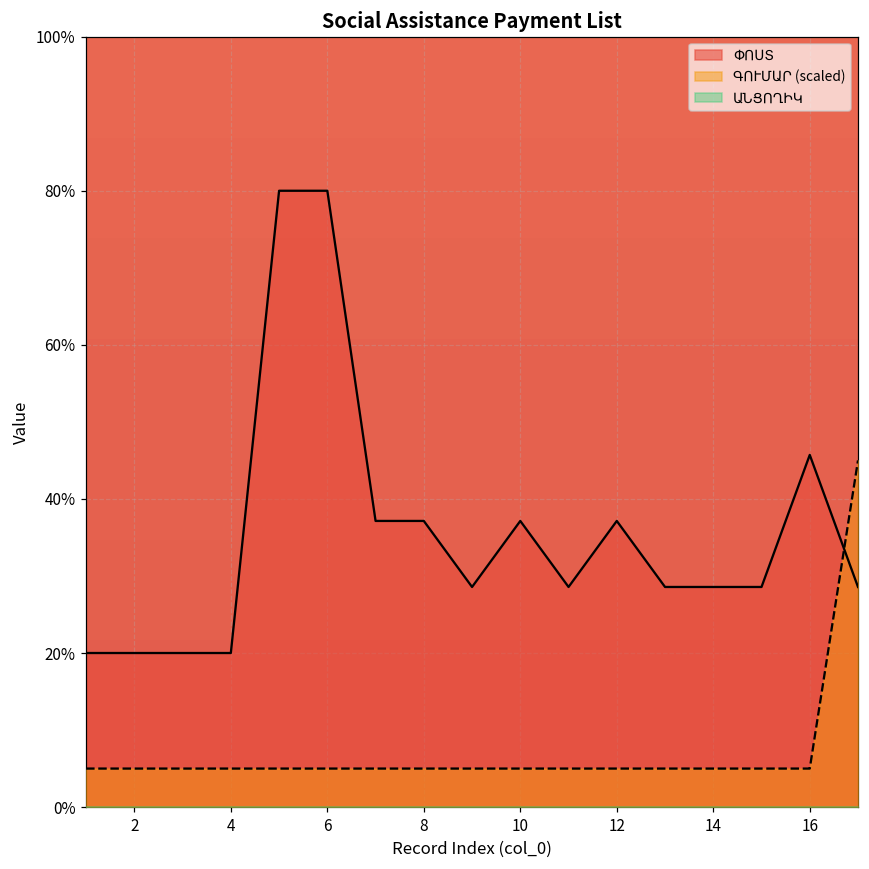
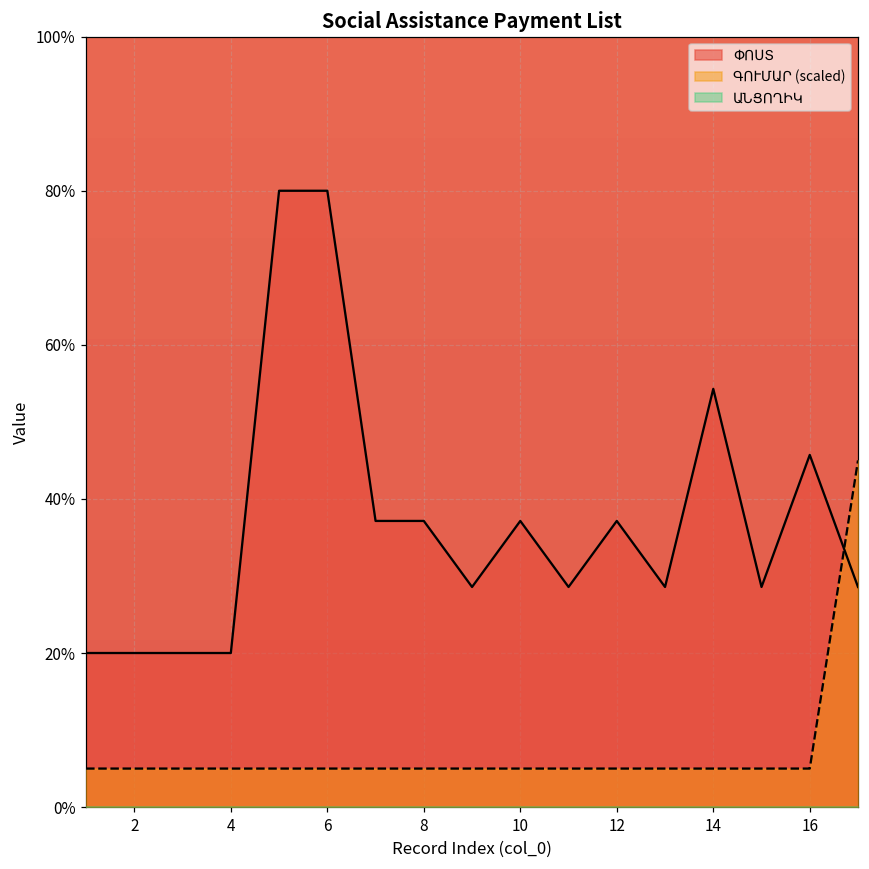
  {
    "ՓՈՍՏ": {
      "2": "20%",
      "4": "20%",
      "6": "80%",
      "8": "37%",
      "10": "37%",
      "12": "37%",
-     "14": "29%",
+     "14": "54%",
      "16": "46%"
    },
    "ԳՈՒՄԱՐ (scaled)": {
      "2": "5%",
      "4": "5%",
      "6": "5%",
      "8": "5%",
      "10": "5%",
      "12": "5%",
      "14": "5%",
      "16": "5%"
    },
    "ԱՆՑՈՂԻԿ": {
      "2": "0%",
      "4": "0%",
      "6": "0%",
      "8": "0%",
      "10": "0%",
      "12": "0%",
      "14": "0%",
      "16": "0%"
    }
  }
